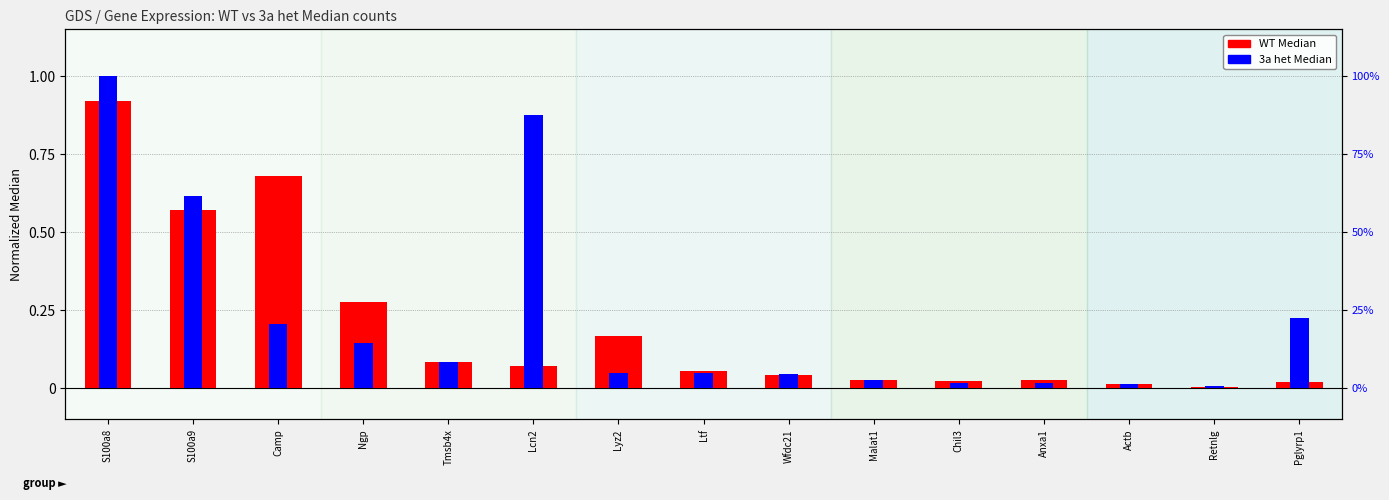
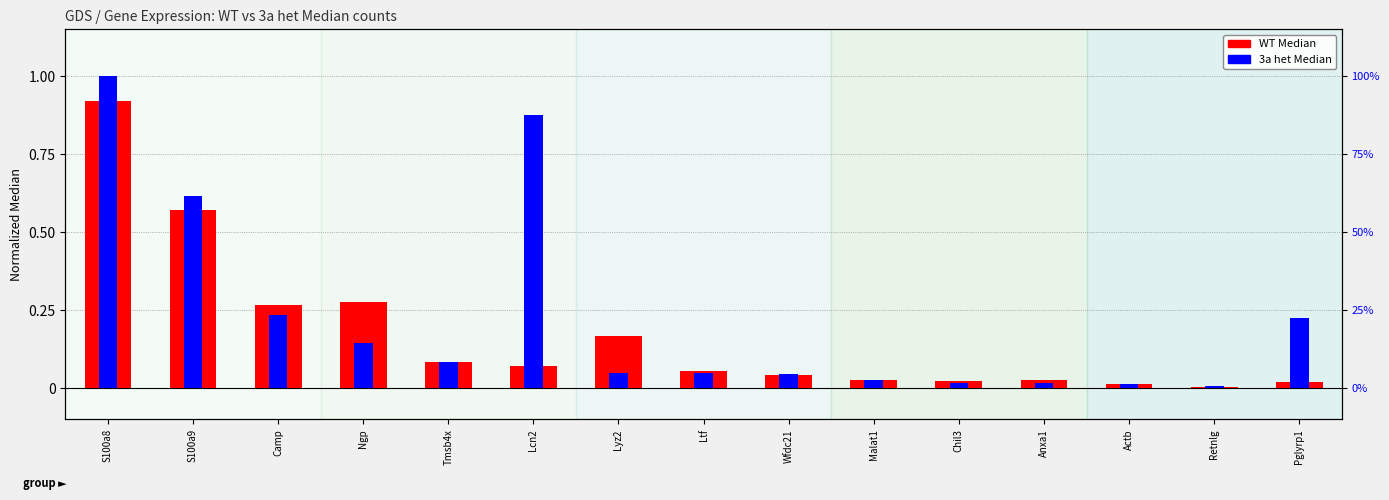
  {
    "WT Median": {
-     "Camp": 0.68,
+     "Camp": 0.27,
      "Ngp": 0.28,
      "Tmsb4x": 0.09,
      "Lyz2": 0.17,
      "Ltf": 0.05,
      "Wfdc21": 0.04,
      "Malat1": 0.03,
      "Chil3": 0.02,
      "Anxa1": 0.02,
      "Actb": 0.01
    },
    "3a het Median": {
      "S100a8": 1.00,
      "S100a9": 0.62,
-     "Camp": 0.21,
+     "Camp": 0.23,
      "Tmsb4x": 0.08,
      "Lcn2": 0.87,
      "Ltf": 0.05,
      "Wfdc21": 0.05,
      "Malat1": 0.03,
      "Actb": 0.01,
      "Pglyrp1": 0.22
    }
  }
